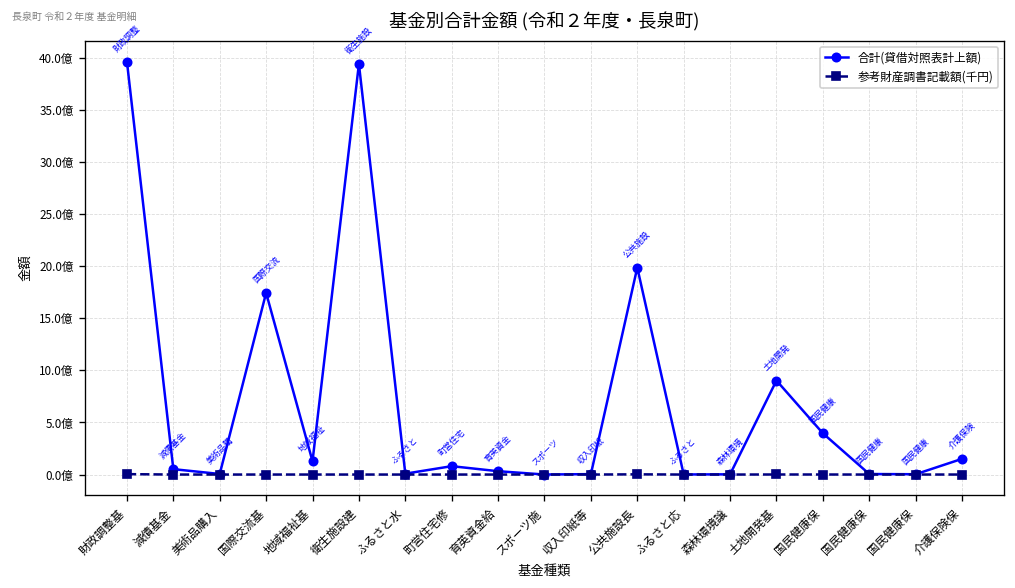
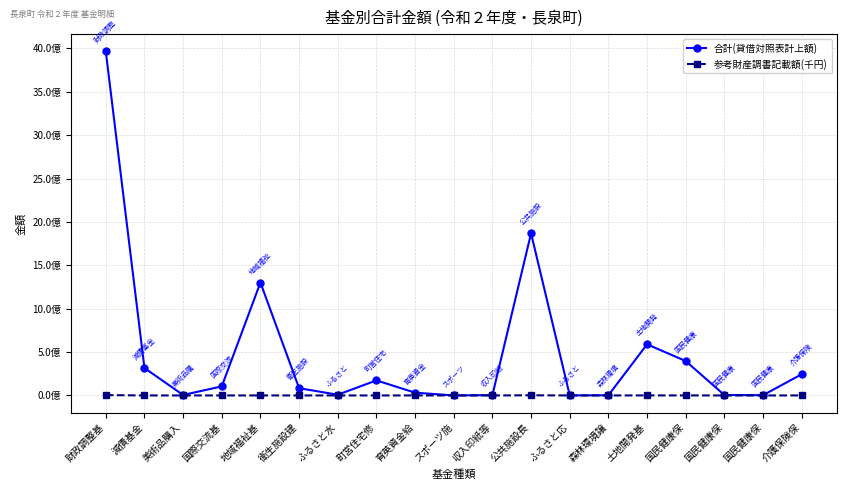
  {
    "合計(貸借対照表計上額)": {
      "財政調整基": "40億",
-     "減債基金": "1億",
-     "国際交流基": "17億",
-     "地域福祉基": "1億",
-     "衛生施設建": "39億",
-     "町営住宅修": "1億",
+     "減債基金": "3億",
+     "国際交流基": "1億",
+     "地域福祉基": "13億",
+     "衛生施設建": "1億",
+     "町営住宅修": "2億",
      "育英資金給": "0億",
-     "公共施設長": "20億",
-     "土地開発基": "9億",
-     "介護保険保": "1.5億"
+     "公共施設長": "19億",
+     "土地開発基": "6億",
+     "介護保険保": "2.4億"
    },
    "参考財産調書記載額(千円)": {
      "財政調整基": "0億",
      "減債基金": "0億",
      "国際交流基": "0億",
      "地域福祉基": "0億",
      "衛生施設建": "0億",
      "町営住宅修": "0億",
      "育英資金給": "0億",
      "公共施設長": "0億",
      "土地開発基": "0億",
      "介護保険保": "0億"
    }
  }
